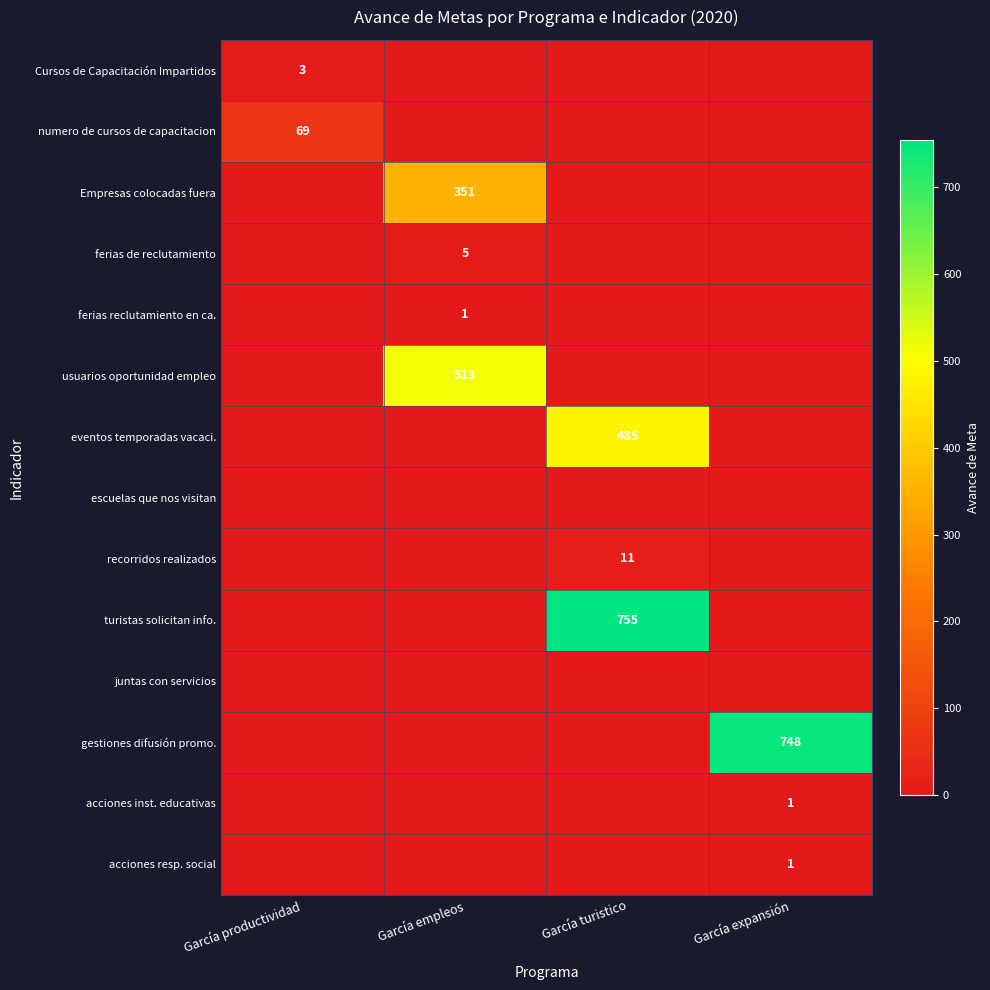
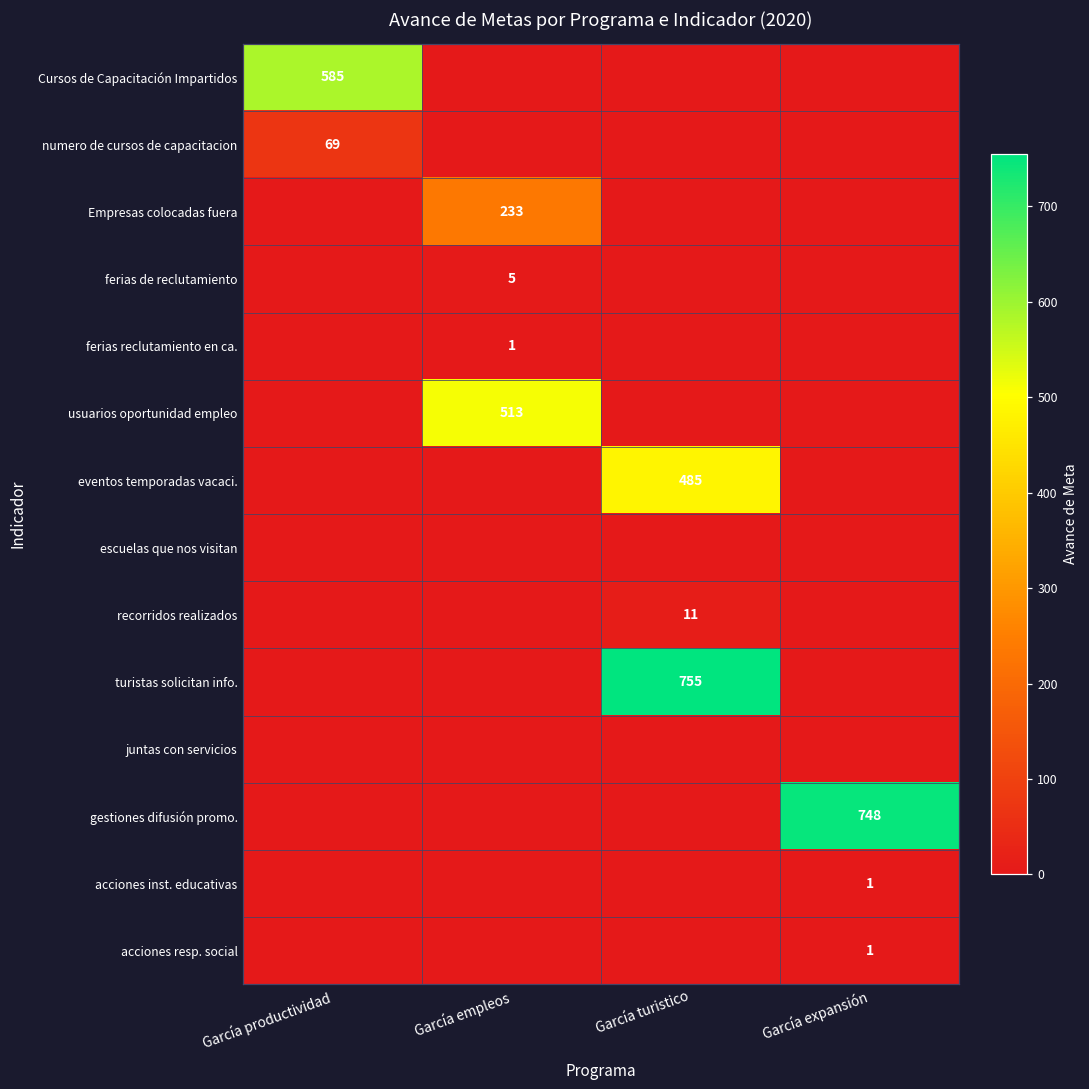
  {
    "Cursos de Capacitación Impartidos": {
-     "García productividad": 3
+     "García productividad": 585
    },
    "numero de cursos de capacitacion": {
      "García productividad": 69
    },
    "Empresas colocadas fuera": {
-     "García empleos": 351
+     "García empleos": 233
    },
    "ferias de reclutamiento": {
      "García empleos": 5
    },
    "ferias reclutamiento en ca.": {
      "García empleos": 1
    },
    "usuarios oportunidad empleo": {
      "García empleos": 513
    },
    "eventos temporadas vacaci.": {
      "García turistico": 485
    },
    "recorridos realizados": {
      "García turistico": 11
    },
    "turistas solicitan info.": {
      "García turistico": 755
    },
    "gestiones difusión promo.": {
      "García expansión": 748
    },
    "acciones inst. educativas": {
      "García expansión": 1
    },
    "acciones resp. social": {
      "García expansión": 1
    }
  }
